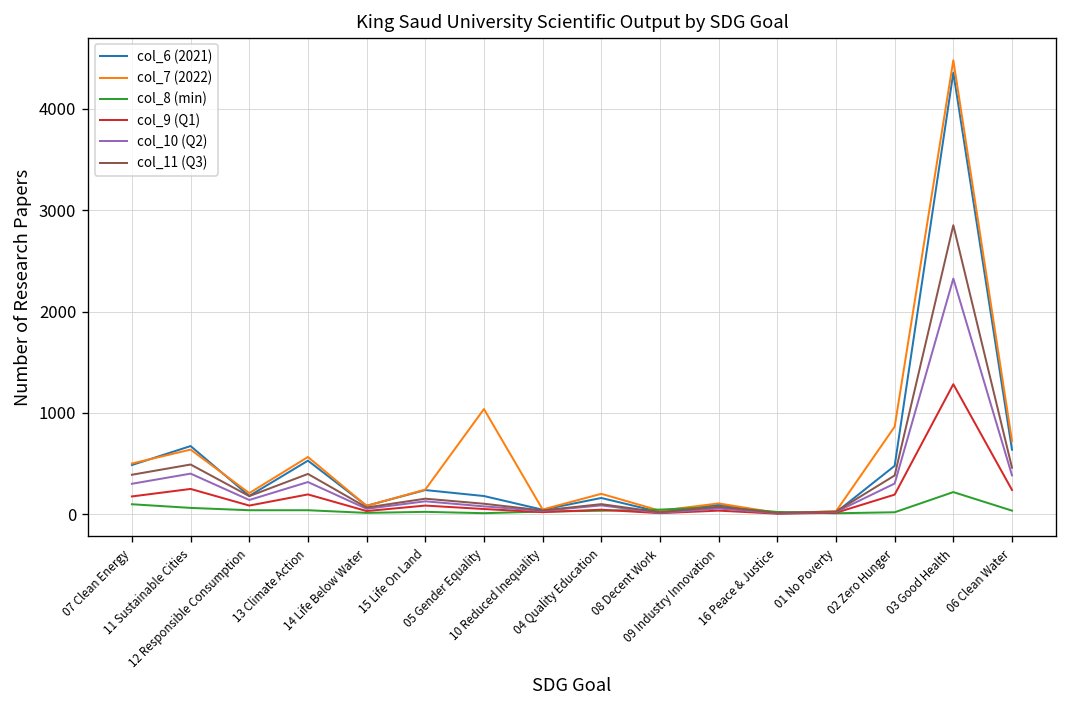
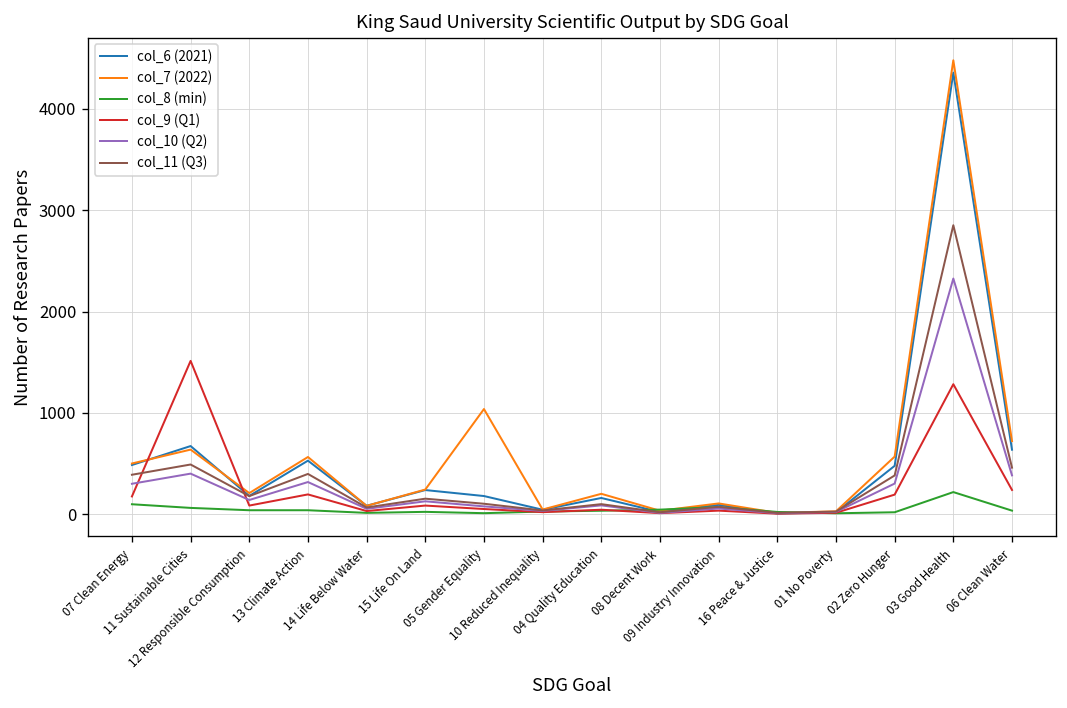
  {
    "col_6 (2021)": {
      "11 Sustainable Cities": 700,
      "13 Climate Action": 500,
      "05 Gender Equality": 200,
      "04 Quality Education": 200,
      "02 Zero Hunger": 500,
      "03 Good Health": 4400,
      "06 Clean Water": 600
    },
    "col_7 (2022)": {
      "11 Sustainable Cities": 600,
      "13 Climate Action": 600,
      "05 Gender Equality": 1000,
      "04 Quality Education": 200,
-     "02 Zero Hunger": 900,
+     "02 Zero Hunger": 600,
      "03 Good Health": 4500,
      "06 Clean Water": 700
    },
    "col_8 (min)": {
      "07 Clean Energy": 100,
      "11 Sustainable Cities": 100,
      "12 Responsible Consumption": 0,
      "13 Climate Action": 0,
      "15 Life On Land": 0,
      "05 Gender Equality": 0,
      "02 Zero Hunger": 0,
      "03 Good Health": 200,
      "06 Clean Water": 0
    },
    "col_9 (Q1)": {
      "07 Clean Energy": 200,
-     "11 Sustainable Cities": 300,
+     "11 Sustainable Cities": 1500,
      "12 Responsible Consumption": 100,
      "13 Climate Action": 200,
      "15 Life On Land": 100,
      "02 Zero Hunger": 200,
      "03 Good Health": 1300,
      "06 Clean Water": 200
    },
    "col_10 (Q2)": {
      "07 Clean Energy": 300,
      "11 Sustainable Cities": 400,
      "12 Responsible Consumption": 100,
      "13 Climate Action": 300,
      "02 Zero Hunger": 300,
      "03 Good Health": 2300,
      "06 Clean Water": 400
    },
    "col_11 (Q3)": {
      "07 Clean Energy": 400,
      "11 Sustainable Cities": 500,
      "13 Climate Action": 400,
      "02 Zero Hunger": 400,
      "03 Good Health": 2900,
      "06 Clean Water": 500
    }
  }
